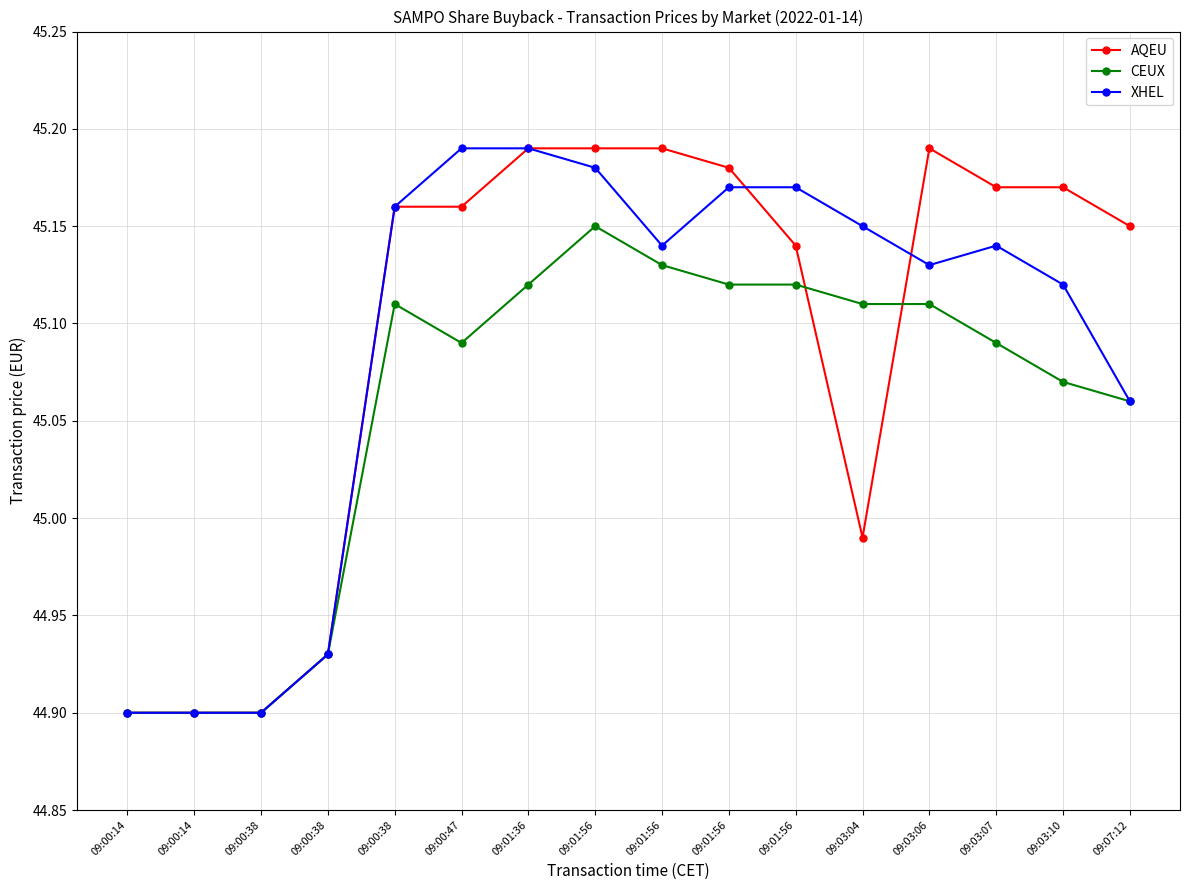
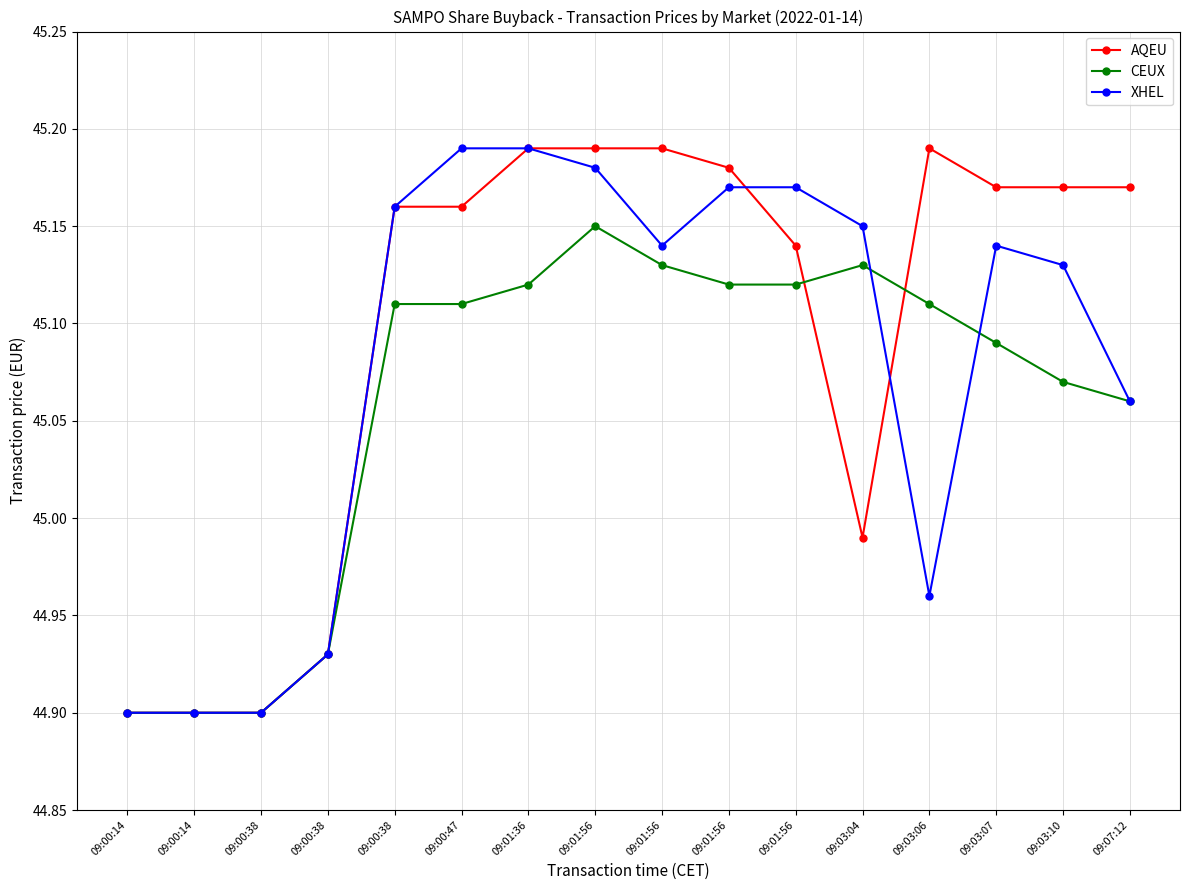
  {
    "AQEU": {
      "09:00:47": 45.16,
      "09:03:04": 44.99,
      "09:03:06": 45.19,
      "09:03:07": 45.17,
      "09:03:10": 45.17,
-     "09:07:12": 45.15
+     "09:07:12": 45.17
    },
    "CEUX": {
-     "09:00:47": 45.09,
+     "09:00:47": 45.11,
      "09:01:36": 45.12,
-     "09:03:04": 45.11,
+     "09:03:04": 45.13,
      "09:03:06": 45.11,
      "09:03:07": 45.09,
      "09:03:10": 45.07
    },
    "XHEL": {
      "09:00:47": 45.19,
      "09:03:04": 45.15,
-     "09:03:06": 45.13,
+     "09:03:06": 44.96,
      "09:03:07": 45.14,
-     "09:03:10": 45.12
+     "09:03:10": 45.13
    }
  }
